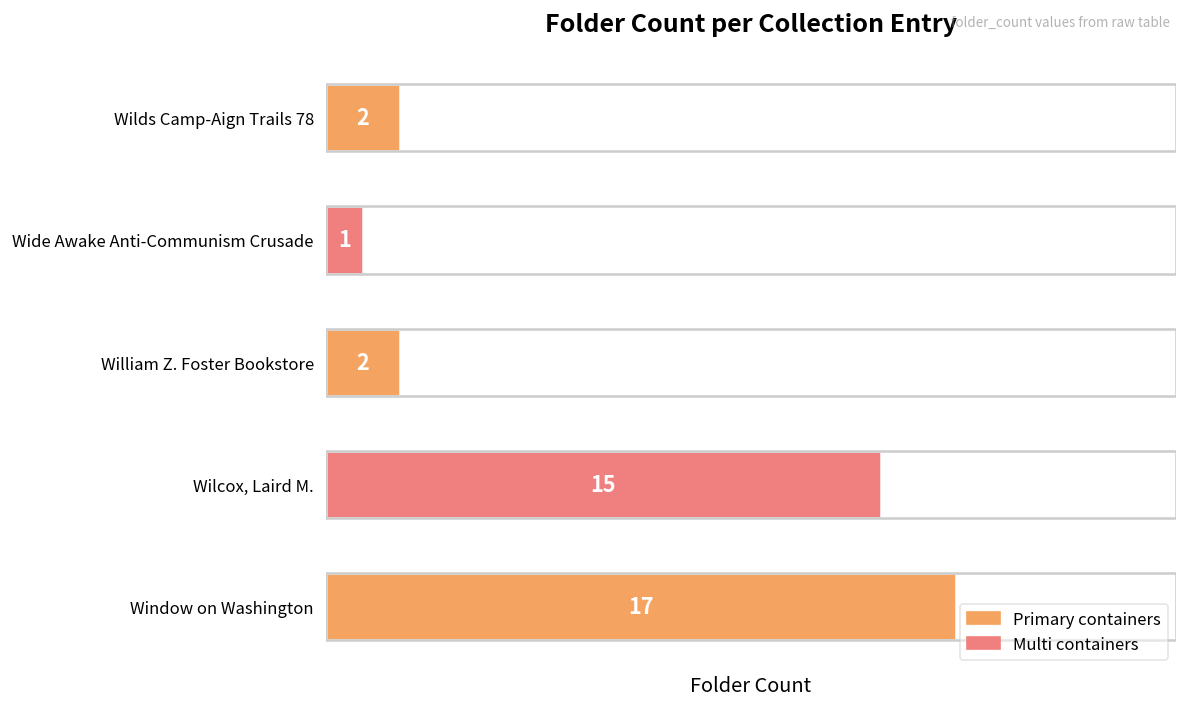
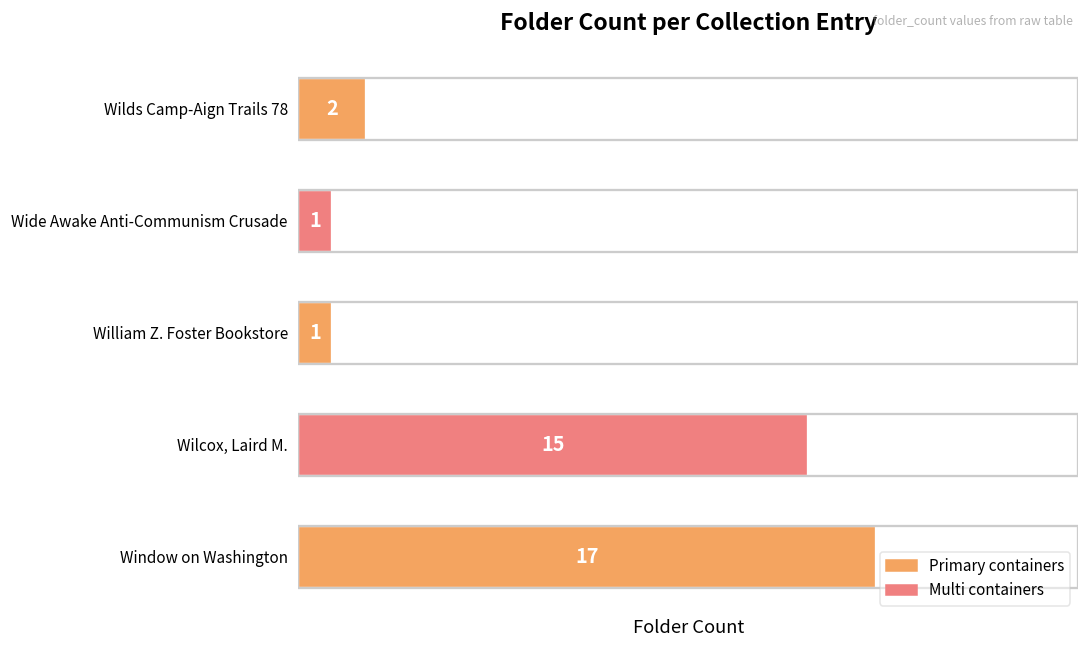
  {
    "Wilds Camp-Aign Trails 78": 2,
    "Wide Awake Anti-Communism Crusade": 1,
-   "William Z. Foster Bookstore": 2,
+   "William Z. Foster Bookstore": 1,
    "Wilcox, Laird M.": 15,
    "Window on Washington": 17
  }
